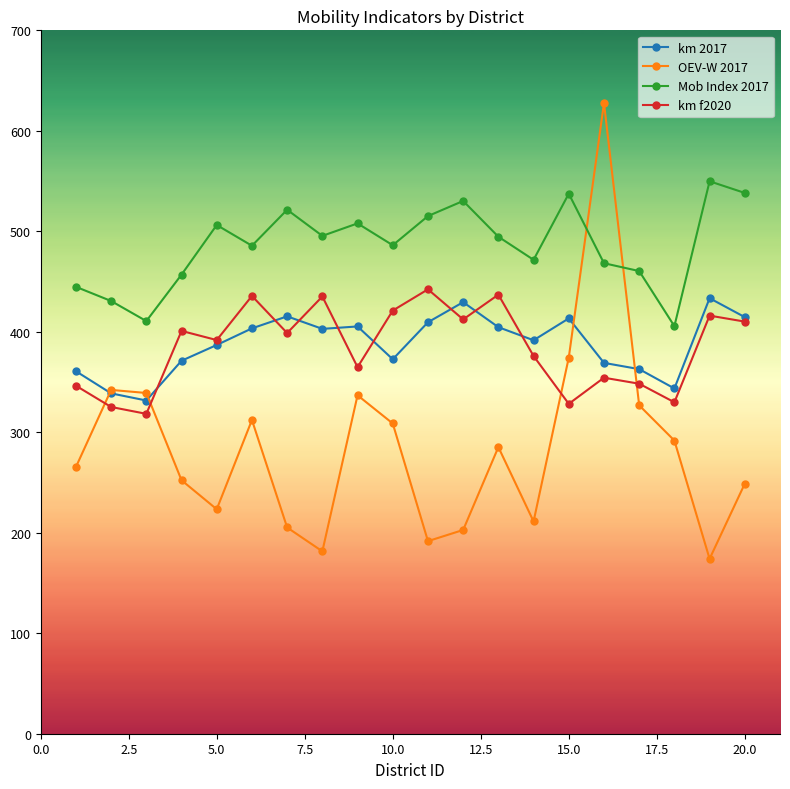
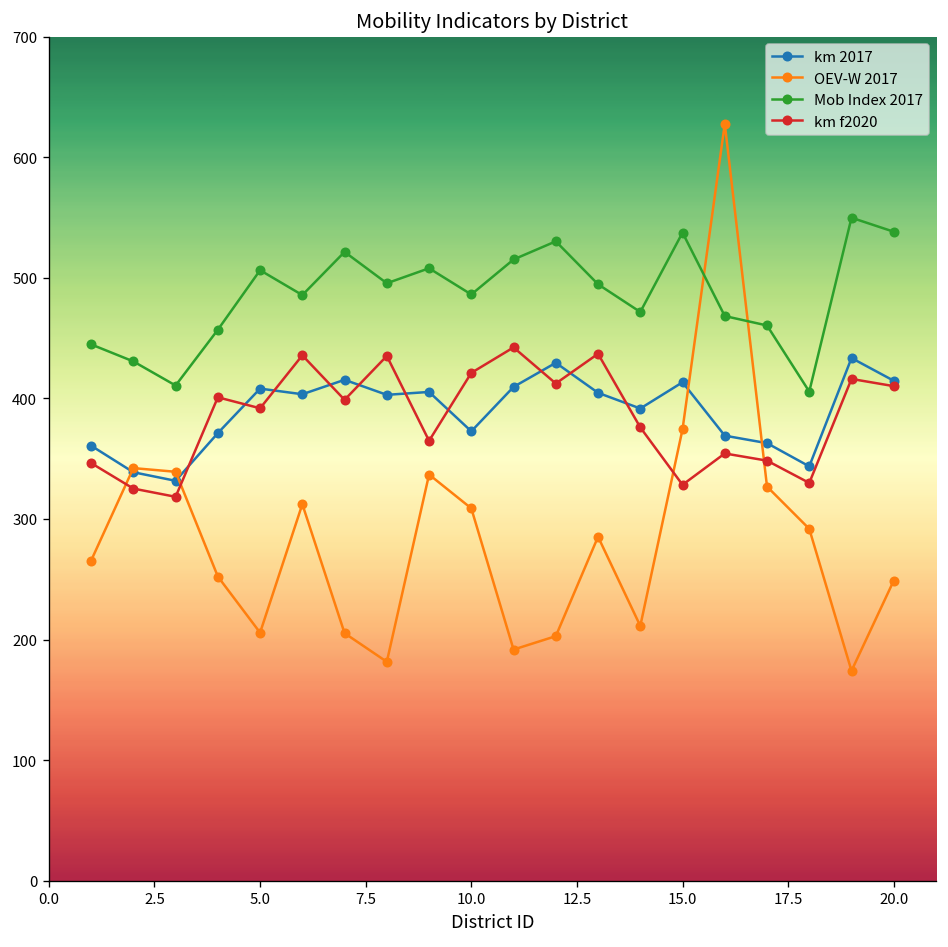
  {
    "km 2017": {
-     "5.0": 387,
+     "5.0": 408,
      "10.0": 373,
      "15.0": 413,
      "20.0": 415
    },
    "OEV-W 2017": {
-     "5.0": 223,
+     "5.0": 206,
      "10.0": 309,
      "15.0": 374,
      "20.0": 249
    },
    "Mob Index 2017": {
      "5.0": 506,
      "10.0": 486,
      "15.0": 537,
      "20.0": 538
    },
    "km f2020": {
      "5.0": 392,
      "10.0": 421,
      "15.0": 328,
      "20.0": 410
    }
  }
